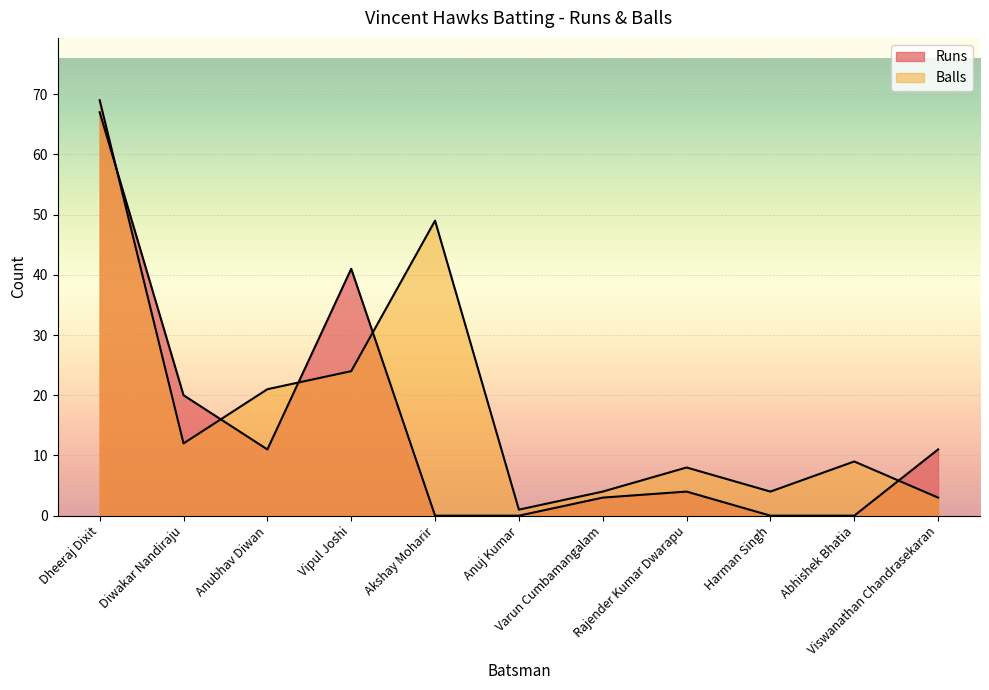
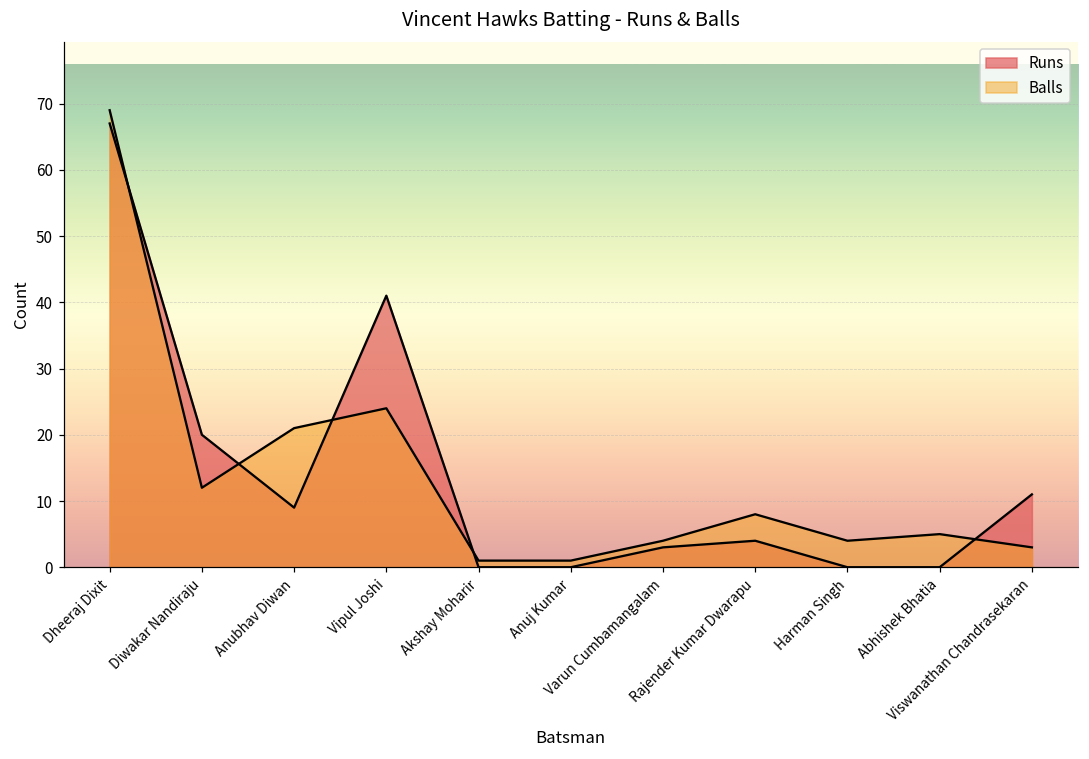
  {
    "Runs": {
      "Dheeraj Dixit": 67,
      "Diwakar Nandiraju": 20,
-     "Anubhav Diwan": 11,
+     "Anubhav Diwan": 9,
      "Vipul Joshi": 41,
      "Akshay Moharir": 0,
      "Anuj Kumar": 0,
      "Varun Cumbamangalam": 3,
      "Rajender Kumar Dwarapu": 4,
      "Harman Singh": 0,
      "Abhishek Bhatia": 0,
      "Viswanathan Chandrasekaran": 11
    },
    "Balls": {
      "Dheeraj Dixit": 69,
      "Diwakar Nandiraju": 12,
      "Anubhav Diwan": 21,
      "Vipul Joshi": 24,
-     "Akshay Moharir": 49,
+     "Akshay Moharir": 1,
      "Anuj Kumar": 1,
      "Varun Cumbamangalam": 4,
      "Rajender Kumar Dwarapu": 8,
      "Harman Singh": 4,
-     "Abhishek Bhatia": 9,
+     "Abhishek Bhatia": 5,
      "Viswanathan Chandrasekaran": 3
    }
  }
